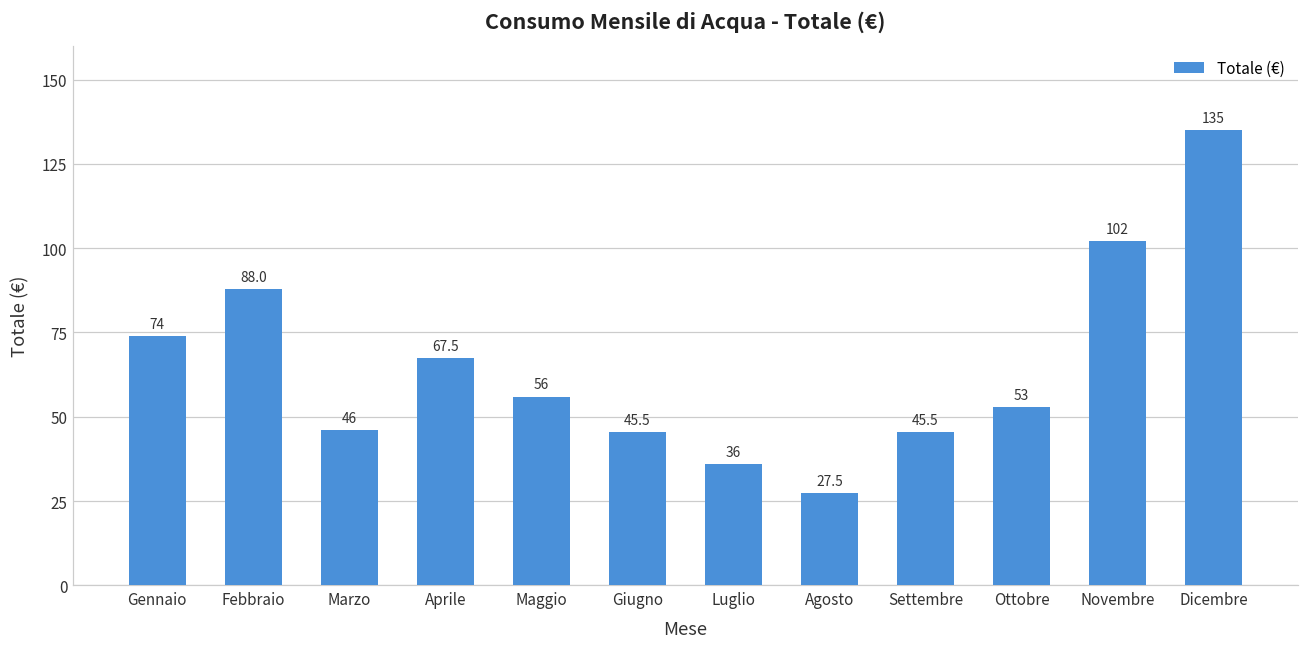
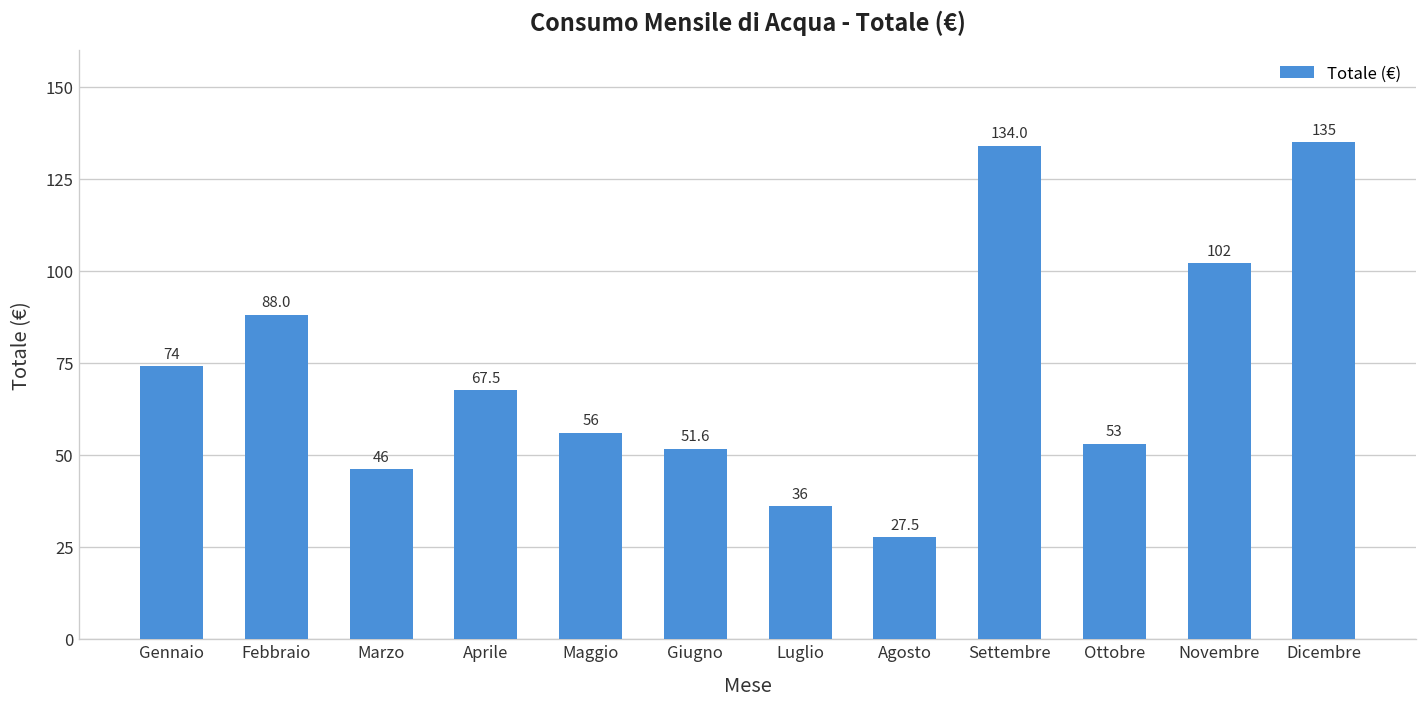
  {
    "Gennaio": 74,
    "Febbraio": 88.0,
    "Marzo": 46,
    "Aprile": 67.5,
    "Maggio": 56,
-   "Giugno": 45.5,
+   "Giugno": 51.6,
    "Luglio": 36,
    "Agosto": 27.5,
-   "Settembre": 45.5,
+   "Settembre": 134.0,
    "Ottobre": 53,
    "Novembre": 102,
    "Dicembre": 135
  }
